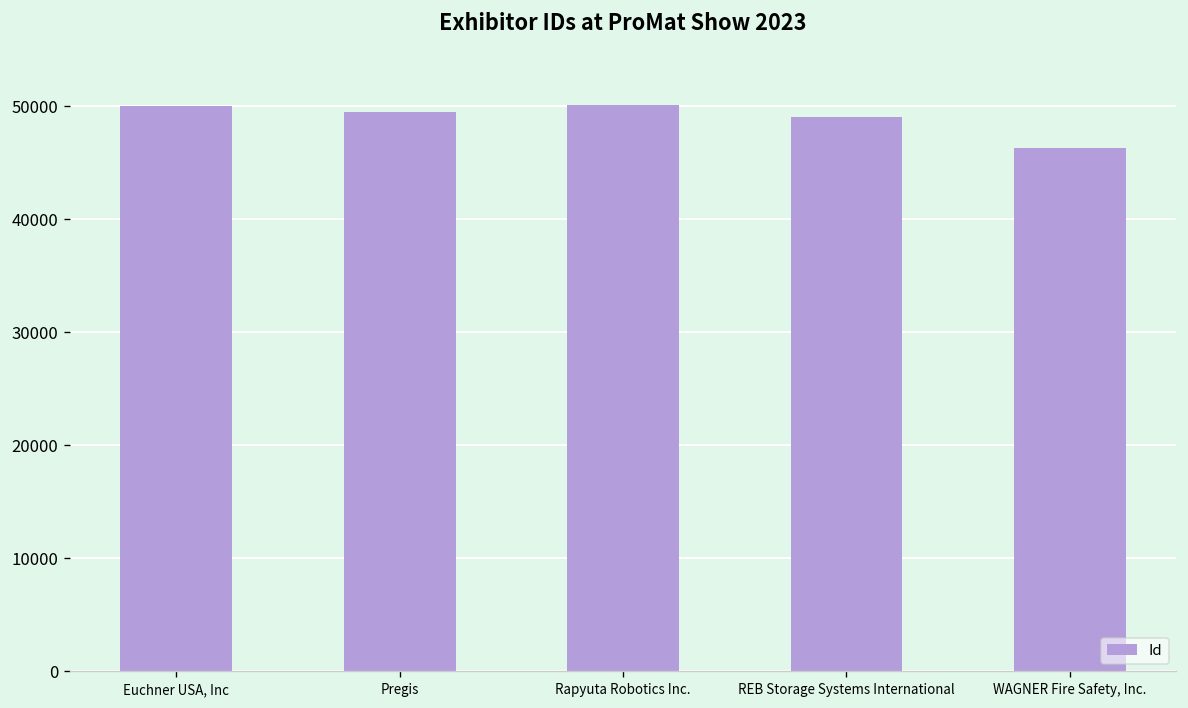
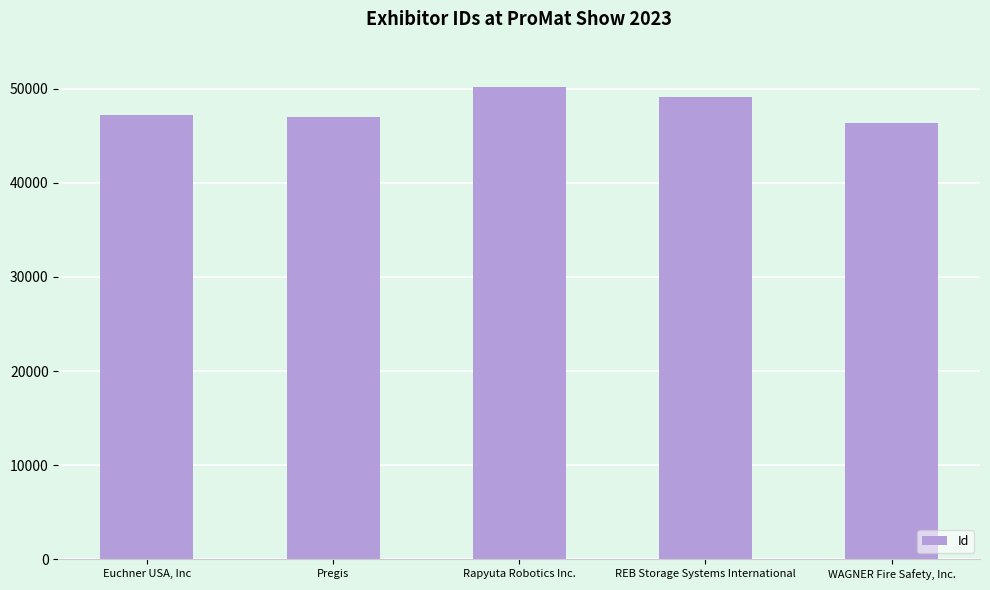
  {
-   "Euchner USA, Inc": 50000,
-   "Pregis": 49000,
+   "Euchner USA, Inc": 47000,
+   "Pregis": 47000,
    "Rapyuta Robotics Inc.": 50000,
    "REB Storage Systems International": 49000,
    "WAGNER Fire Safety, Inc.": 46000
  }
